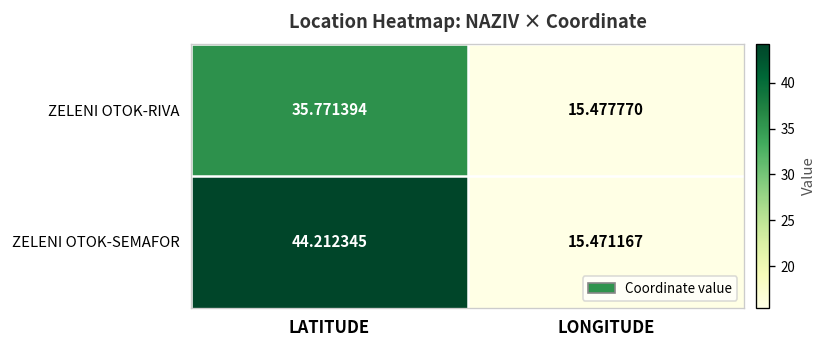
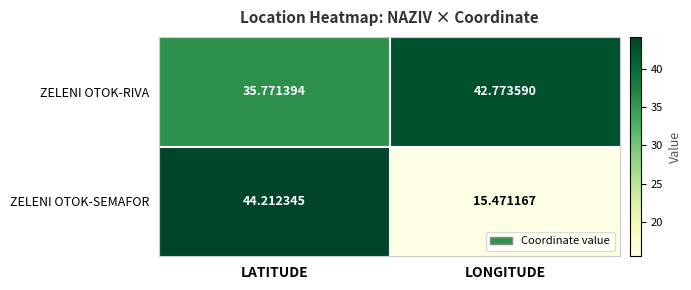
  {
    "ZELENI OTOK-RIVA": {
      "LATITUDE": 35.771394,
-     "LONGITUDE": 15.477770
+     "LONGITUDE": 42.773590
    },
    "ZELENI OTOK-SEMAFOR": {
      "LATITUDE": 44.212345,
      "LONGITUDE": 15.471167
    }
  }
